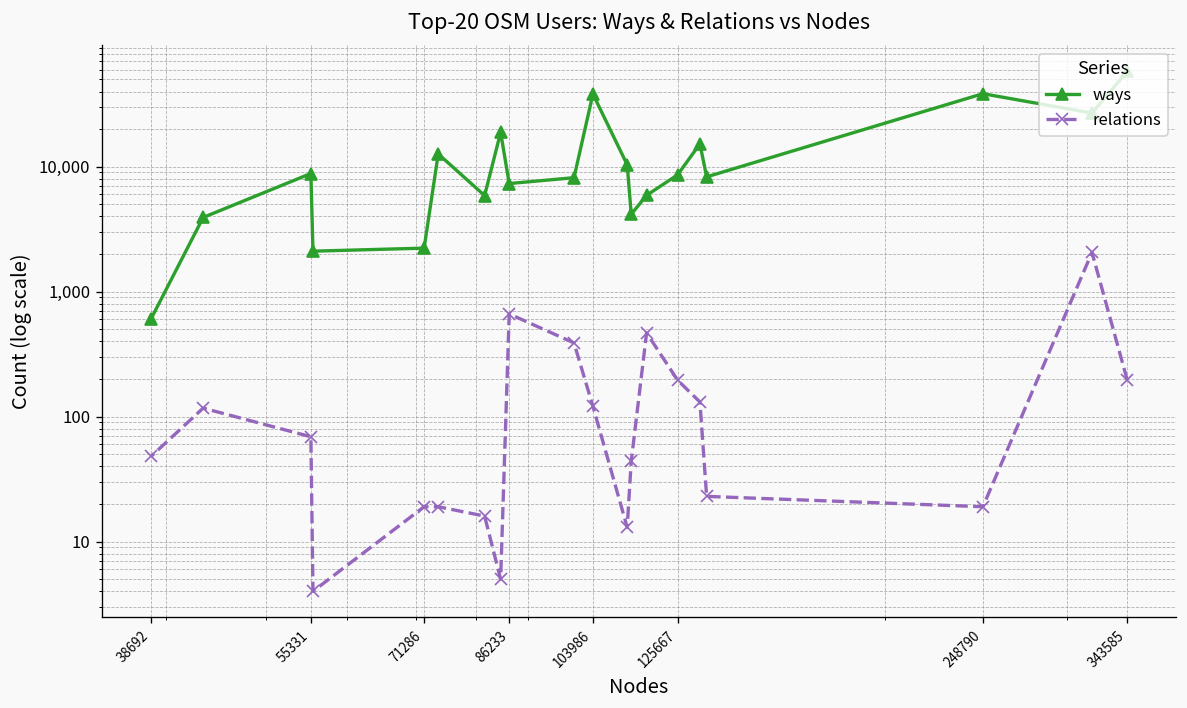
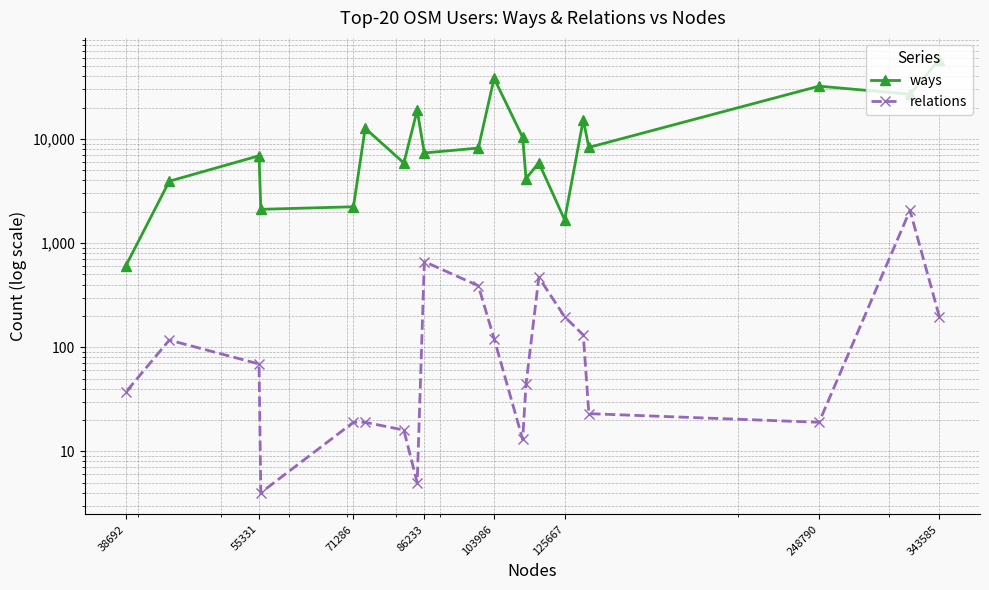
  {
    "ways": {
      "38692": "600",
-     "55331": "9,000",
+     "55331": "7,000",
      "71286": "2,200",
      "86233": "7,000",
      "103986": "38,000",
-     "125667": "9,000",
-     "248790": "38,000"
+     "125667": "1,700",
+     "248790": "32,000"
    },
    "relations": {
-     "38692": "50",
+     "38692": "37",
      "55331": "70",
      "71286": "19",
      "86233": "700",
      "103986": "120",
      "125667": "200",
      "248790": "19",
      "343585": "200"
    }
  }
